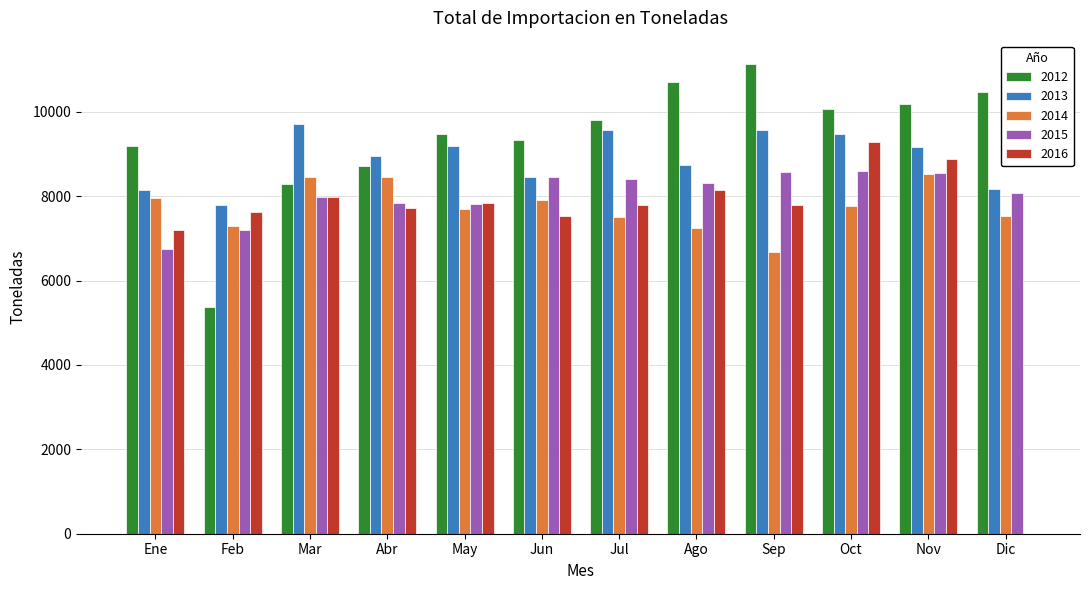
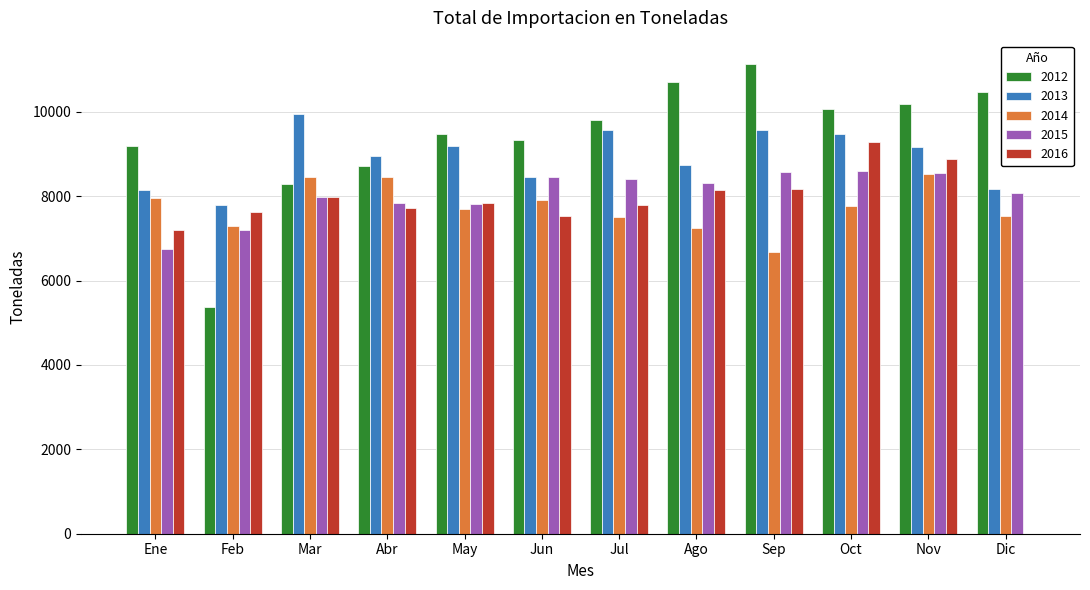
  {
    "2012": {
      "Ene": 9200,
      "Feb": 5400,
      "Mar": 8300,
      "Abr": 8700,
      "May": 9500,
      "Jun": 9300,
      "Jul": 9800,
      "Ago": 10700,
      "Sep": 11100,
      "Oct": 10100,
      "Nov": 10200,
      "Dic": 10500
    },
    "2013": {
      "Ene": 8100,
      "Feb": 7800,
-     "Mar": 9700,
+     "Mar": 10000,
      "Abr": 8900,
      "May": 9200,
      "Jun": 8500,
      "Jul": 9600,
      "Ago": 8700,
      "Sep": 9600,
      "Oct": 9500,
      "Nov": 9200,
      "Dic": 8200
    },
    "2014": {
      "Ene": 8000,
      "Feb": 7300,
      "Mar": 8400,
      "Abr": 8400,
      "May": 7700,
      "Jun": 7900,
      "Jul": 7500,
      "Ago": 7200,
      "Sep": 6700,
      "Oct": 7800,
      "Nov": 8500,
      "Dic": 7500
    },
    "2015": {
      "Ene": 6700,
      "Feb": 7200,
      "Mar": 8000,
      "Abr": 7800,
      "May": 7800,
      "Jun": 8400,
      "Jul": 8400,
      "Ago": 8300,
      "Sep": 8600,
      "Oct": 8600,
      "Nov": 8500,
      "Dic": 8100
    },
    "2016": {
      "Ene": 7200,
      "Feb": 7600,
      "Mar": 8000,
      "Abr": 7700,
      "May": 7800,
      "Jun": 7500,
      "Jul": 7800,
      "Ago": 8100,
-     "Sep": 7800,
+     "Sep": 8200,
      "Oct": 9300,
      "Nov": 8900,
      "Dic": 0
    }
  }
